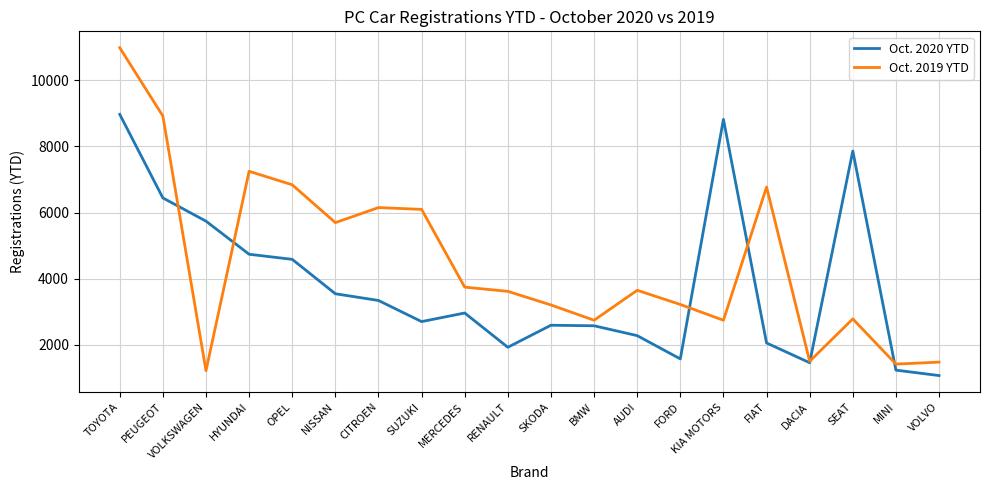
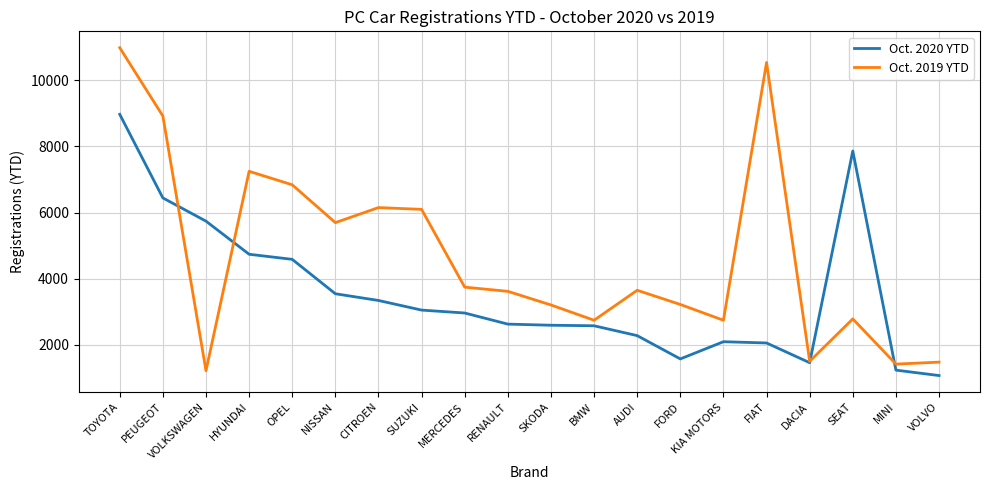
  {
    "Oct. 2020 YTD": {
      "TOYOTA": 9000,
      "PEUGEOT": 6400,
      "VOLKSWAGEN": 5700,
      "HYUNDAI": 4700,
      "OPEL": 4600,
      "NISSAN": 3500,
      "CITROEN": 3300,
-     "SUZUKI": 2700,
+     "SUZUKI": 3100,
      "MERCEDES": 3000,
-     "RENAULT": 1900,
+     "RENAULT": 2600,
      "SKODA": 2600,
      "BMW": 2600,
      "AUDI": 2300,
      "FORD": 1600,
-     "KIA MOTORS": 8800,
+     "KIA MOTORS": 2100,
      "FIAT": 2100,
      "SEAT": 7900,
      "MINI": 1200,
      "VOLVO": 1100
    },
    "Oct. 2019 YTD": {
      "TOYOTA": 11000,
      "PEUGEOT": 8900,
      "VOLKSWAGEN": 1200,
      "HYUNDAI": 7200,
      "OPEL": 6800,
      "NISSAN": 5700,
      "CITROEN": 6200,
      "SUZUKI": 6100,
      "MERCEDES": 3700,
      "RENAULT": 3600,
      "SKODA": 3200,
      "BMW": 2700,
      "AUDI": 3700,
      "FORD": 3200,
      "KIA MOTORS": 2700,
-     "FIAT": 6800,
+     "FIAT": 10500,
      "SEAT": 2800,
      "MINI": 1400,
      "VOLVO": 1500
    }
  }
